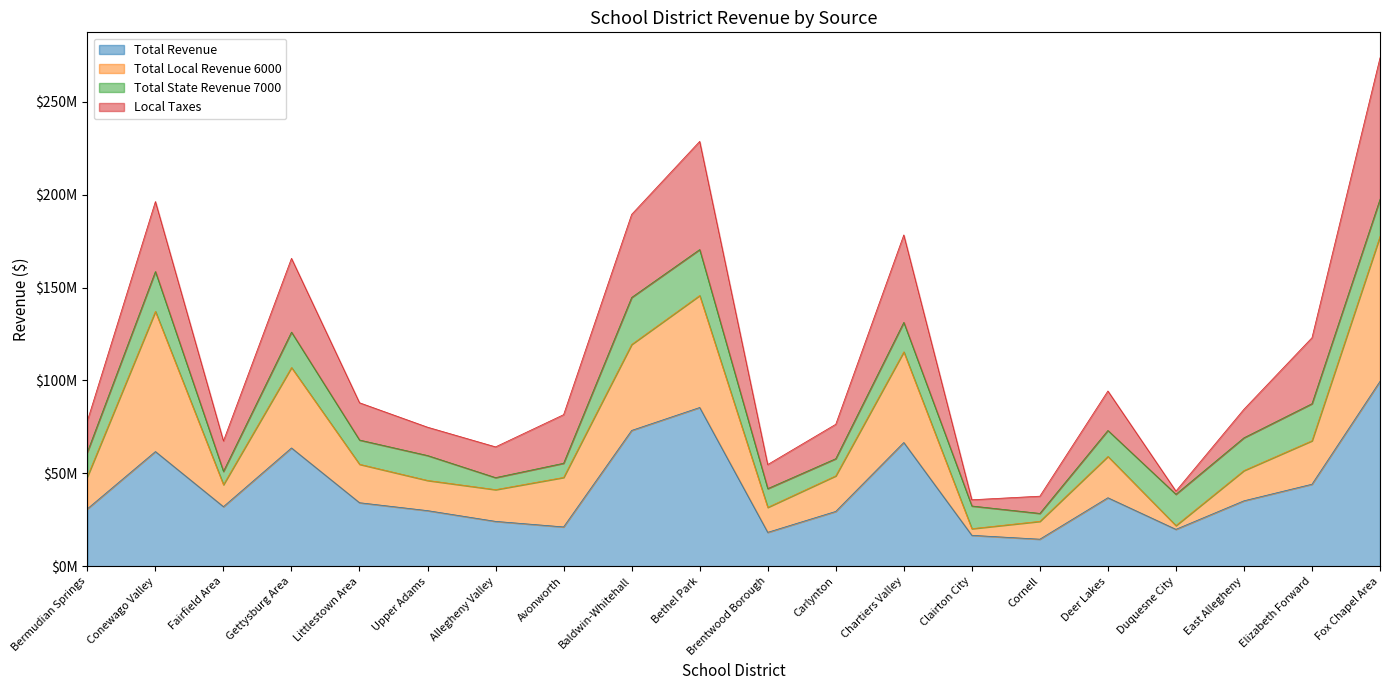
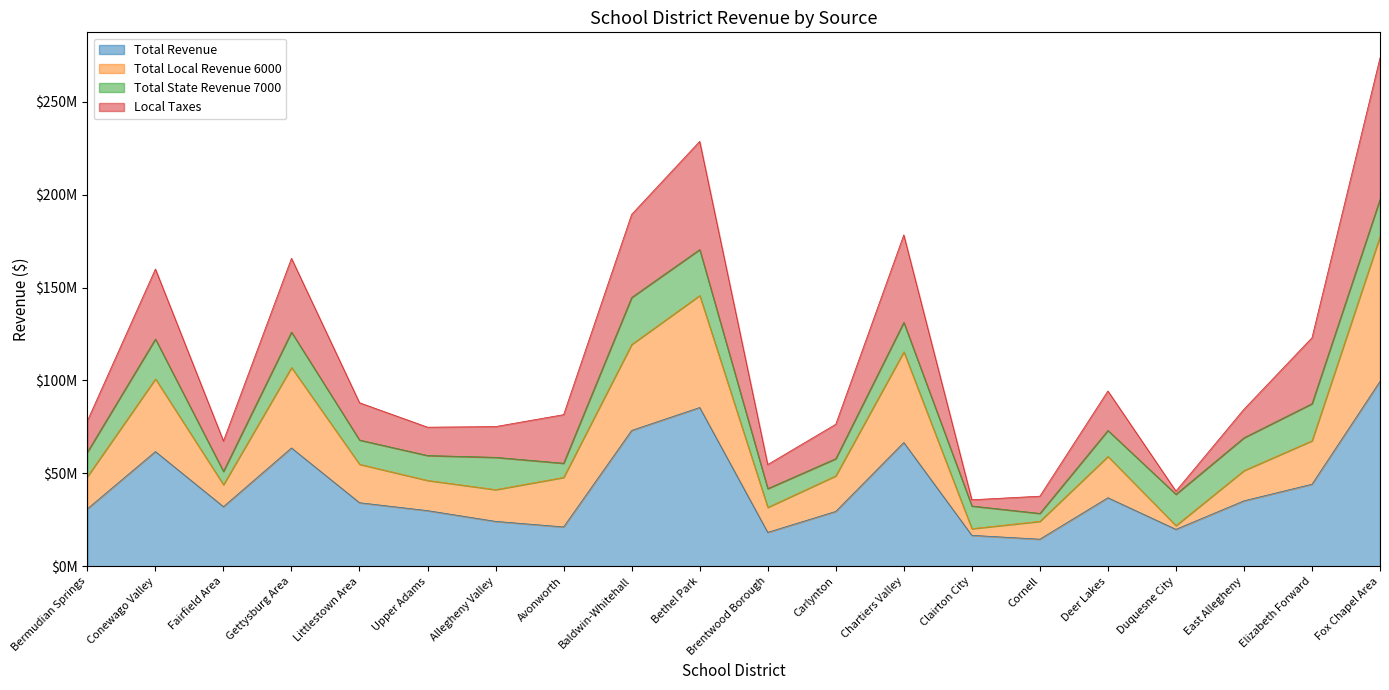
  {
    "Total Revenue": {
      "Bermudian Springs": "$31000000",
      "Conewago Valley": "$62000000",
      "Fairfield Area": "$32000000",
      "Gettysburg Area": "$64000000",
      "Littlestown Area": "$34000000",
      "Upper Adams": "$30000000",
      "Allegheny Valley": "$24000000",
      "Avonworth": "$21000000",
      "Baldwin-Whitehall": "$73000000",
      "Bethel Park": "$85000000",
      "Brentwood Borough": "$18000000",
      "Carlynton": "$30000000",
      "Chartiers Valley": "$67000000",
      "Clairton City": "$17000000",
      "Cornell": "$15000000",
      "Deer Lakes": "$37000000",
      "Duquesne City": "$20000000",
      "East Allegheny": "$35000000",
      "Elizabeth Forward": "$44000000",
      "Fox Chapel Area": "$100000000"
    },
    "Total Local Revenue 6000": {
      "Bermudian Springs": "$17000000",
-     "Conewago Valley": "$75000000",
+     "Conewago Valley": "$39000000",
      "Fairfield Area": "$12000000",
      "Gettysburg Area": "$43000000",
      "Littlestown Area": "$21000000",
      "Upper Adams": "$16000000",
      "Allegheny Valley": "$17000000",
      "Avonworth": "$27000000",
      "Baldwin-Whitehall": "$46000000",
      "Bethel Park": "$60000000",
      "Brentwood Borough": "$13000000",
      "Carlynton": "$19000000",
      "Chartiers Valley": "$49000000",
      "Clairton City": "$4000000",
      "Cornell": "$10000000",
      "Deer Lakes": "$22000000",
      "Duquesne City": "$2000000",
      "East Allegheny": "$16000000",
      "Elizabeth Forward": "$23000000",
      "Fox Chapel Area": "$78000000"
    },
    "Total State Revenue 7000": {
      "Bermudian Springs": "$13000000",
      "Conewago Valley": "$21000000",
      "Fairfield Area": "$7000000",
      "Gettysburg Area": "$19000000",
      "Littlestown Area": "$13000000",
      "Upper Adams": "$13000000",
-     "Allegheny Valley": "$6000000",
+     "Allegheny Valley": "$17000000",
      "Avonworth": "$8000000",
      "Baldwin-Whitehall": "$25000000",
      "Bethel Park": "$25000000",
      "Brentwood Borough": "$10000000",
      "Carlynton": "$9000000",
      "Chartiers Valley": "$16000000",
      "Clairton City": "$12000000",
      "Cornell": "$4000000",
      "Deer Lakes": "$14000000",
      "Duquesne City": "$17000000",
      "East Allegheny": "$18000000",
      "Elizabeth Forward": "$20000000",
      "Fox Chapel Area": "$20000000"
    },
    "Local Taxes": {
      "Bermudian Springs": "$17000000",
      "Conewago Valley": "$38000000",
      "Fairfield Area": "$16000000",
      "Gettysburg Area": "$40000000",
      "Littlestown Area": "$20000000",
      "Upper Adams": "$15000000",
      "Allegheny Valley": "$17000000",
      "Avonworth": "$26000000",
      "Baldwin-Whitehall": "$45000000",
      "Bethel Park": "$58000000",
      "Brentwood Borough": "$13000000",
      "Carlynton": "$19000000",
      "Chartiers Valley": "$47000000",
      "Clairton City": "$3000000",
      "Cornell": "$9000000",
      "Deer Lakes": "$21000000",
      "Duquesne City": "$2000000",
      "East Allegheny": "$15000000",
      "Elizabeth Forward": "$36000000",
      "Fox Chapel Area": "$76000000"
    }
  }
